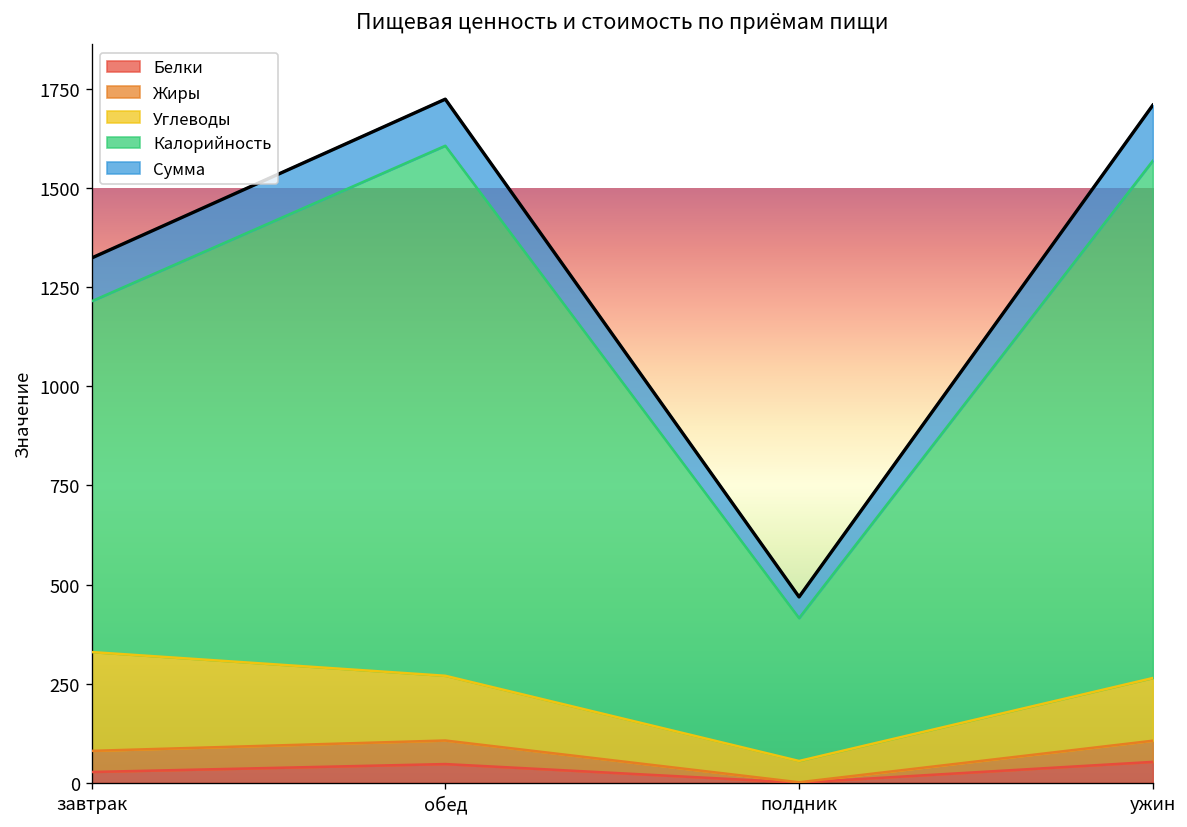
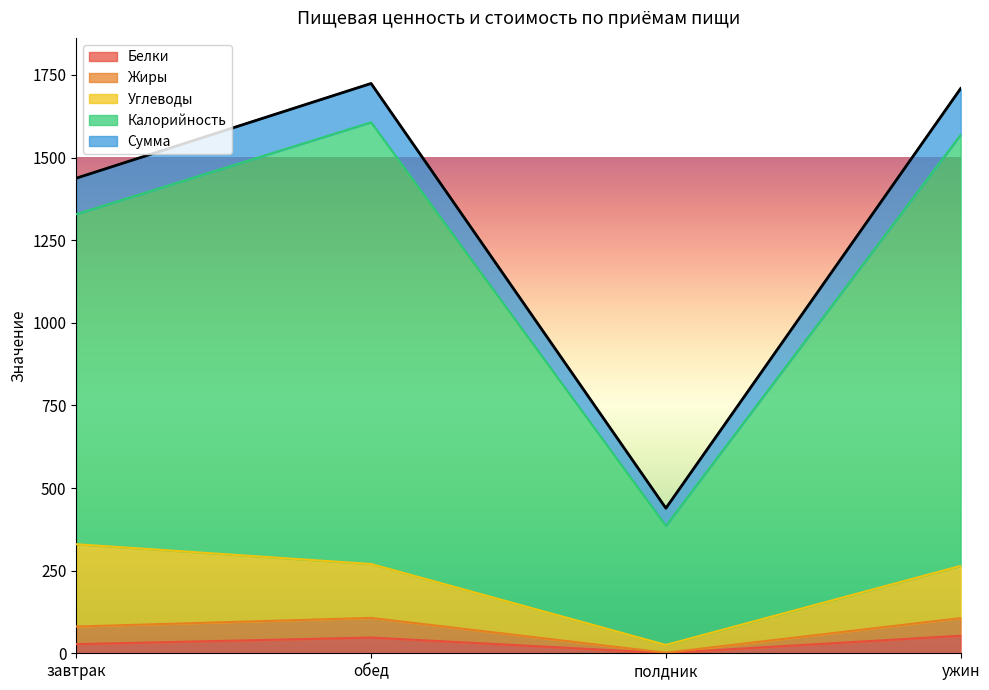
  {
    "Углеводы": {
      "завтрак": 250,
      "обед": 160,
-     "полдник": 50,
+     "полдник": 20,
      "ужин": 160
    },
    "Калорийность": {
-     "завтрак": 880,
+     "завтрак": 1000,
      "обед": 1340,
      "полдник": 360,
      "ужин": 1300
    },
    "Сумма": {
      "завтрак": 110,
      "обед": 120,
      "полдник": 50,
      "ужин": 140
    }
  }
